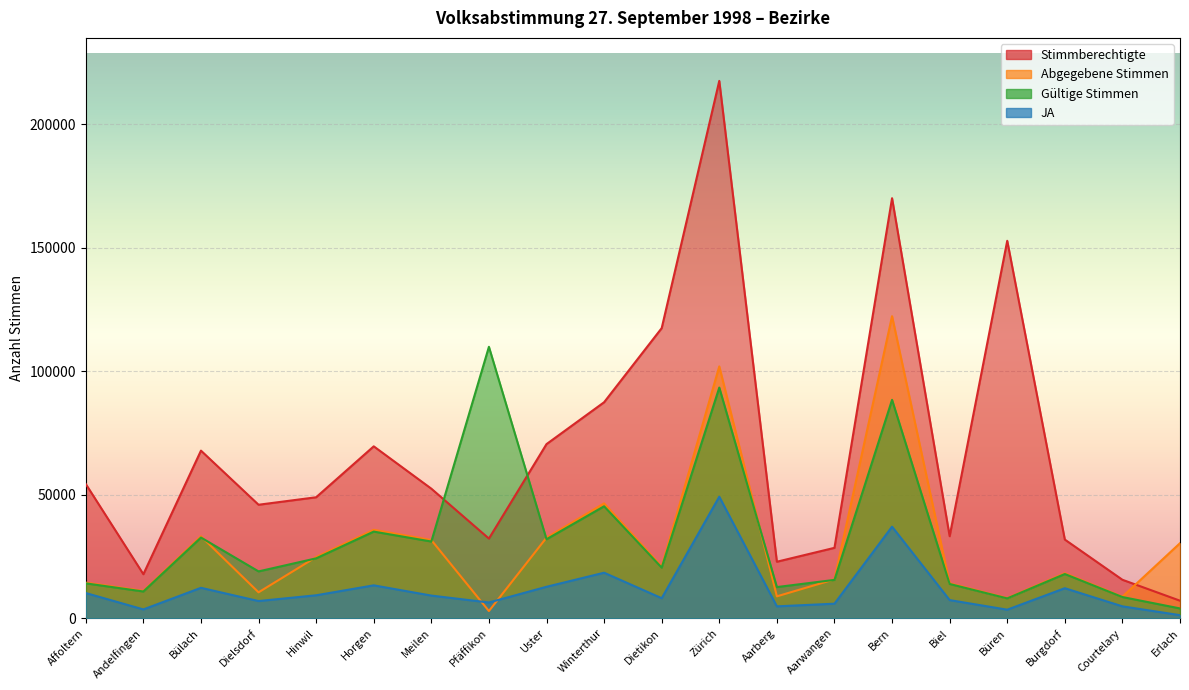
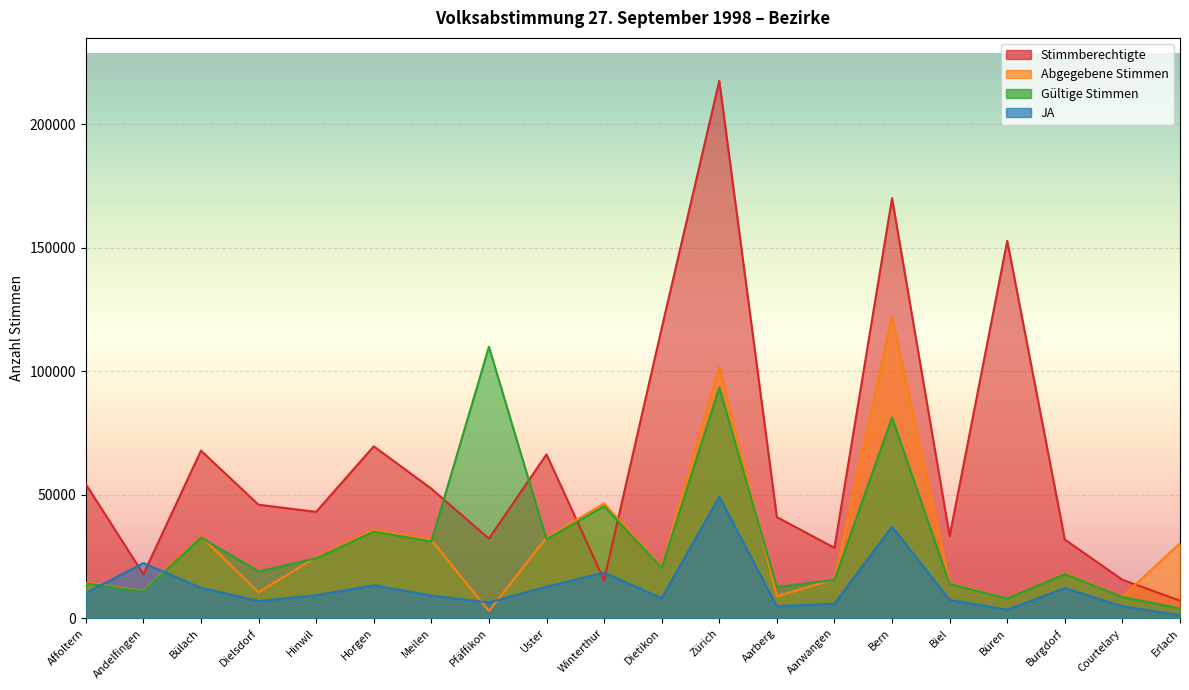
  {
    "Stimmberechtigte": {
      "Affoltern": 54000,
      "Andelfingen": 18000,
      "Bülach": 68000,
      "Dielsdorf": 46000,
-     "Hinwil": 49000,
+     "Hinwil": 43000,
      "Horgen": 70000,
      "Meilen": 52000,
      "Pfäffikon": 32000,
-     "Uster": 70000,
-     "Winterthur": 87000,
+     "Uster": 66000,
+     "Winterthur": 15000,
      "Dietikon": 117000,
      "Zürich": 218000,
-     "Aarberg": 23000,
+     "Aarberg": 41000,
      "Aarwangen": 28000,
      "Bern": 170000,
      "Biel": 33000,
      "Büren": 153000,
      "Burgdorf": 32000,
      "Courtelary": 16000,
      "Erlach": 7000
    },
    "Abgegebene Stimmen": {
      "Dielsdorf": 10000,
      "Pfäffikon": 3000,
      "Winterthur": 46000,
      "Zürich": 102000,
      "Aarberg": 9000,
      "Bern": 122000,
      "Erlach": 30000
    },
    "Gültige Stimmen": {
      "Dielsdorf": 19000,
      "Pfäffikon": 110000,
      "Winterthur": 45000,
      "Zürich": 93000,
      "Aarberg": 13000,
-     "Bern": 88000,
+     "Bern": 81000,
      "Erlach": 4000
    },
    "JA": {
      "Affoltern": 10000,
-     "Andelfingen": 4000,
+     "Andelfingen": 22000,
      "Bülach": 12000,
      "Dielsdorf": 7000,
      "Hinwil": 9000,
      "Horgen": 13000,
      "Meilen": 9000,
      "Pfäffikon": 6000,
      "Uster": 13000,
      "Winterthur": 18000,
      "Dietikon": 8000,
      "Zürich": 49000,
      "Aarberg": 5000,
      "Aarwangen": 6000,
      "Bern": 37000,
      "Biel": 7000,
      "Büren": 3000,
      "Burgdorf": 12000,
      "Courtelary": 5000,
      "Erlach": 1000
    }
  }
